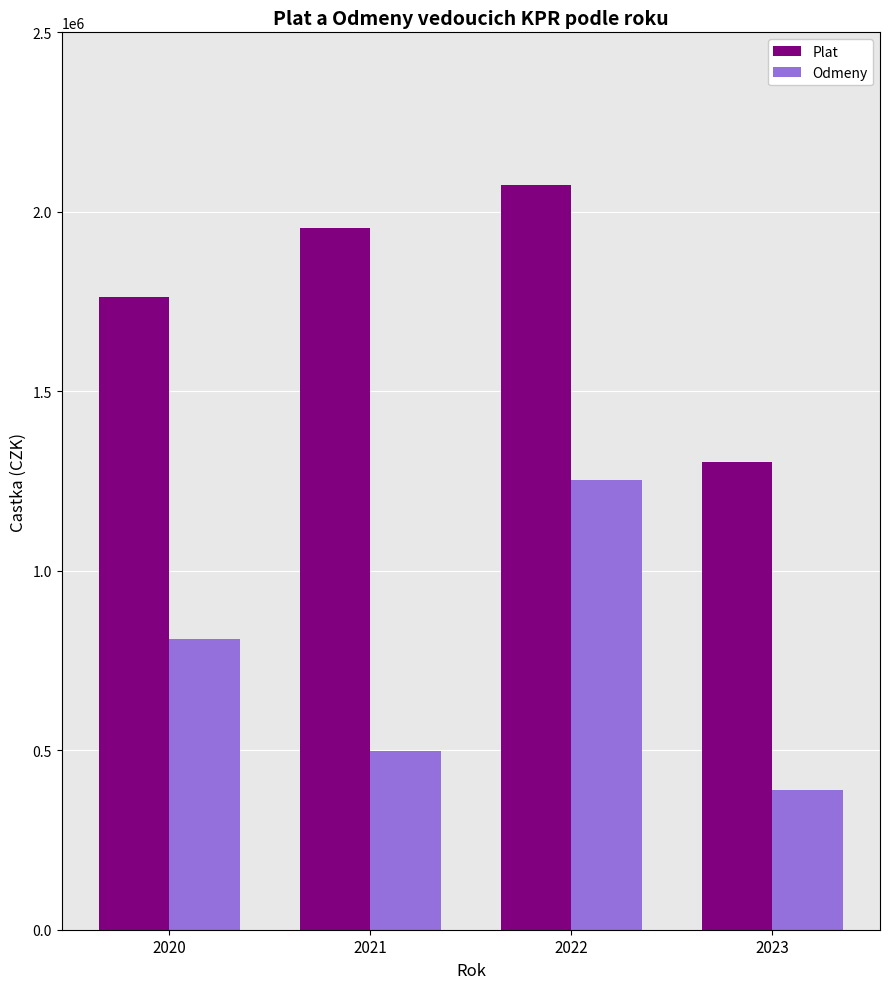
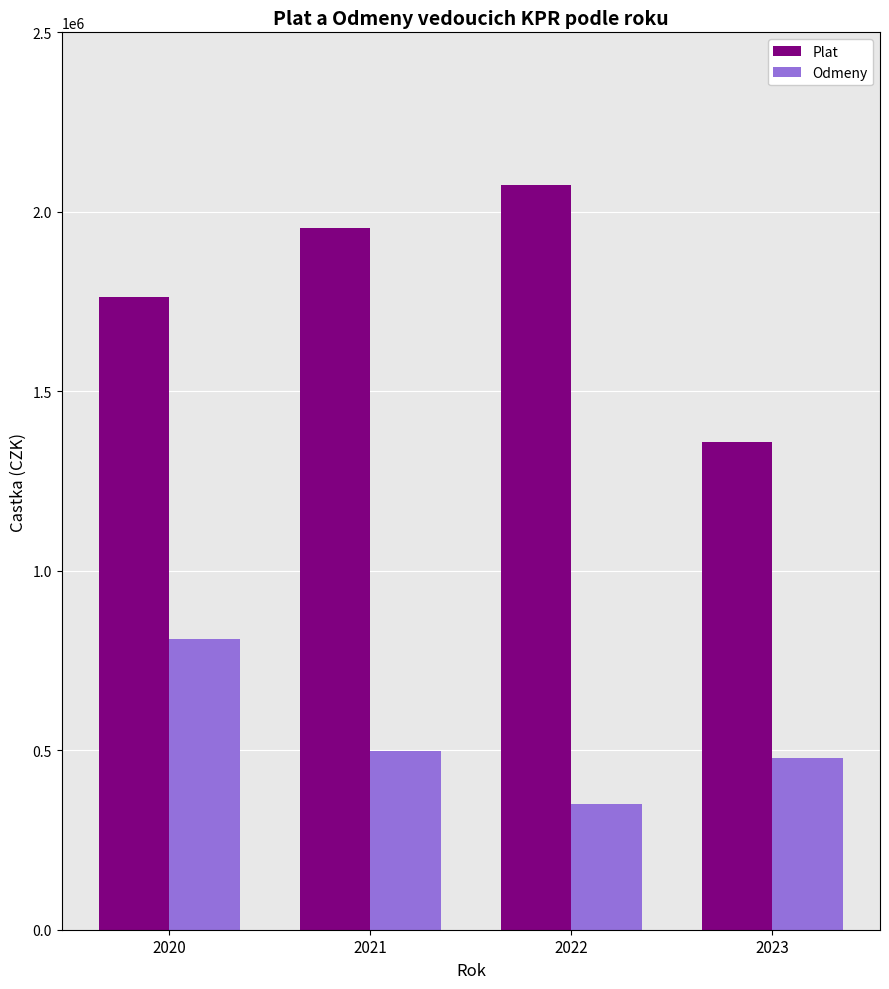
  {
    "Plat": {
      "2020": 1760000,
      "2021": 1960000,
      "2022": 2080000,
-     "2023": 1300000
+     "2023": 1360000
    },
    "Odmeny": {
      "2020": 810000,
      "2021": 500000,
-     "2022": 1250000,
-     "2023": 390000
+     "2022": 350000,
+     "2023": 480000
    }
  }
